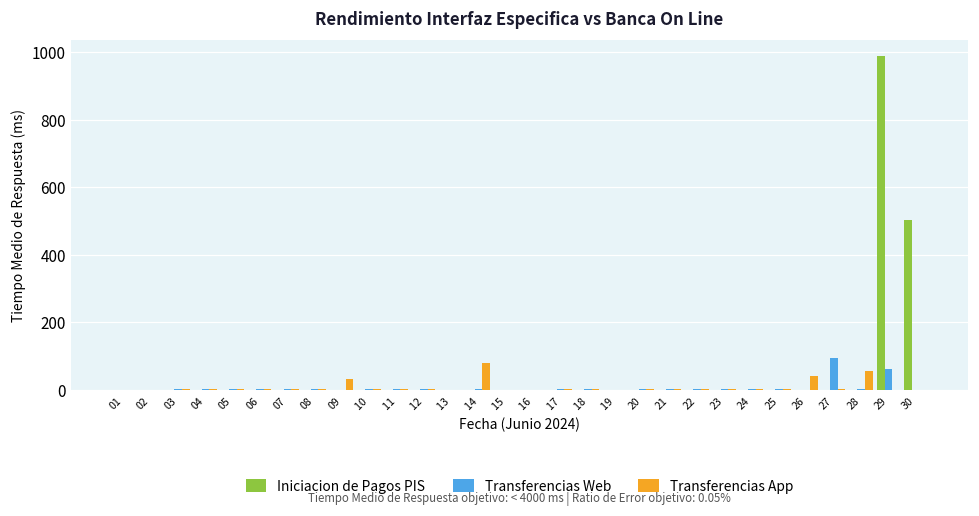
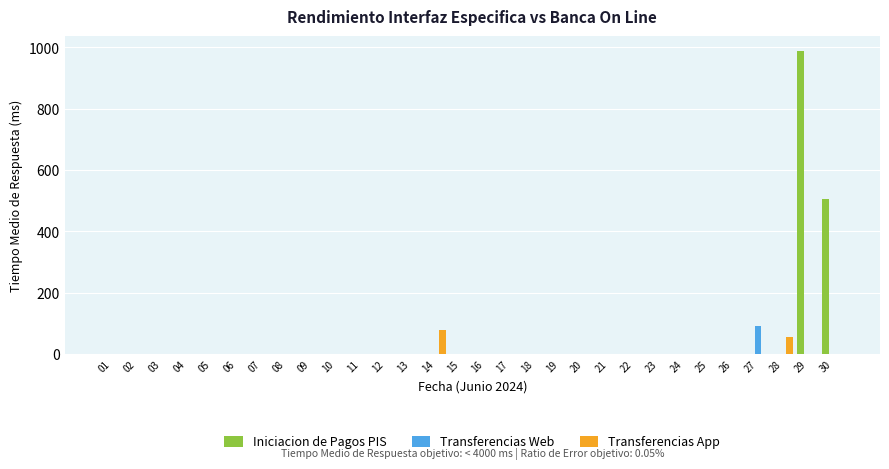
  {
    "Iniciacion de Pagos PIS": {
      "01": 0,
      "02": 0,
      "03": 0,
      "04": 0,
      "05": 0,
      "06": 0,
      "07": 0,
      "08": 0,
      "09": 0,
      "10": 0,
      "11": 0,
      "12": 0,
      "13": 0,
      "14": 0,
      "15": 0,
      "16": 0,
      "17": 0,
      "18": 0,
      "19": 0,
      "20": 0,
      "21": 0,
      "22": 0,
      "23": 0,
      "24": 0,
      "25": 0,
      "26": 0,
      "27": 0,
      "28": 0,
      "29": 990,
      "30": 500
    },
    "Transferencias Web": {
      "27": 90,
-     "29": 60
+     "29": 0
    },
    "Transferencias App": {
-     "09": 30,
+     "09": 0,
      "14": 80,
-     "26": 40,
+     "26": 0,
      "28": 60
    }
  }
